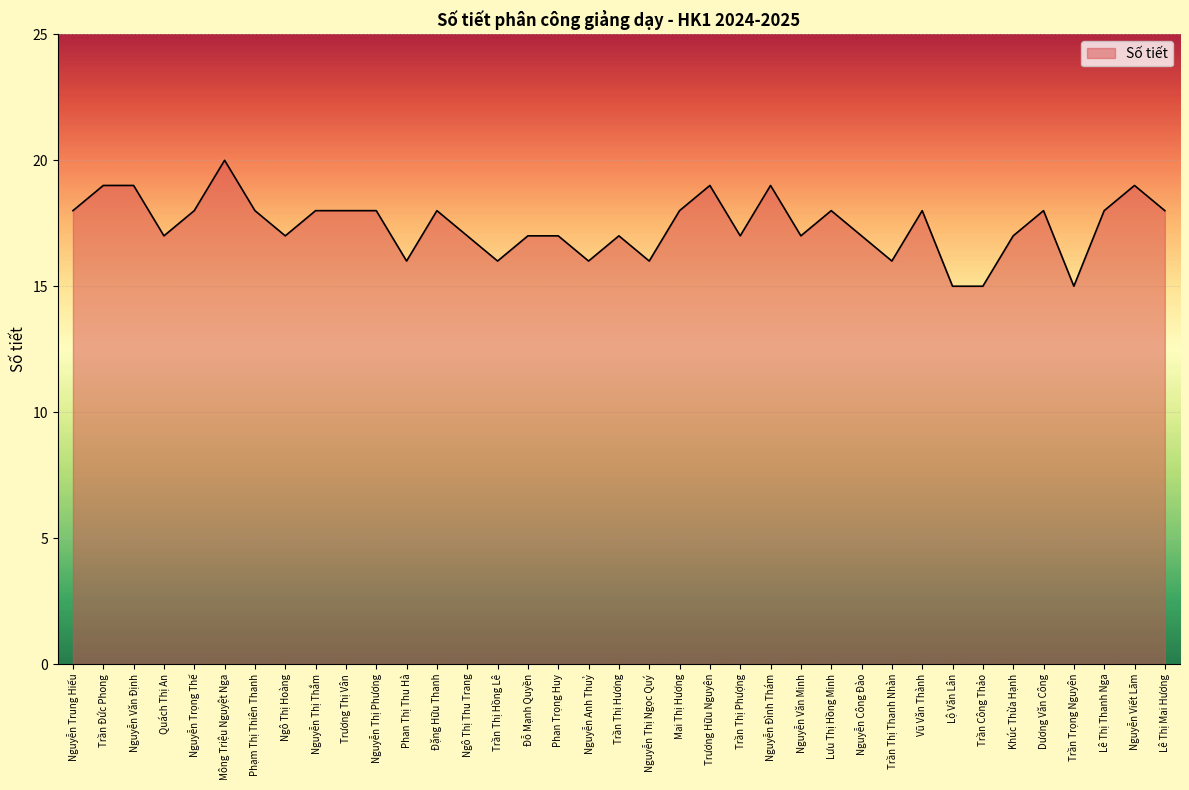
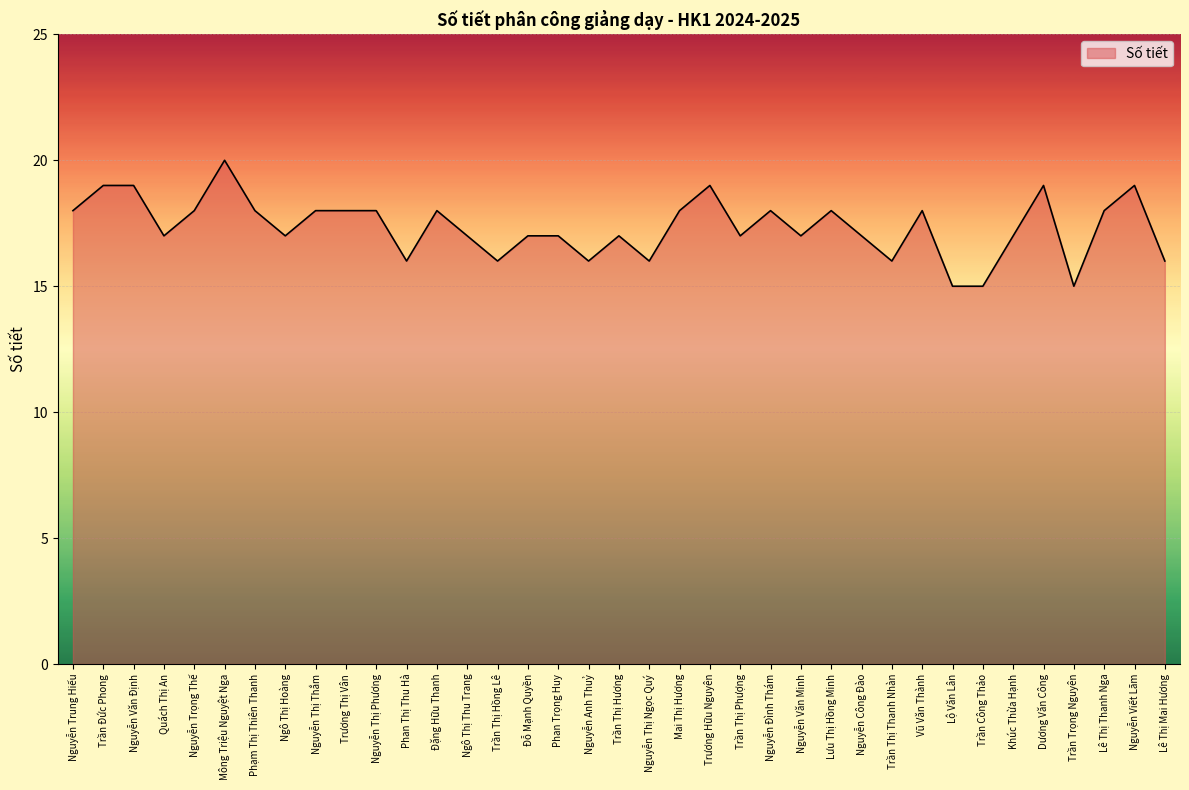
  {
    "Nguyễn Trung Hiếu": 18,
    "Trần Đức Phong": 19,
    "Nguyễn Văn Định": 19,
    "Quách Thị An": 17,
    "Nguyễn Trọng Thế": 18,
    "Mông Triệu Nguyệt Nga": 20,
    "Phạm Thị Thiên Thanh": 18,
    "Ngô Thị Hoàng": 17,
    "Nguyễn Thị Thắm": 18,
    "Trương Thị Vân": 18,
    "Nguyễn Thị Phương": 18,
    "Phan Thị Thu Hà": 16,
    "Đặng Hữu Thanh": 18,
    "Ngô Thị Thu Trang": 17,
    "Trần Thị Hồng Lê": 16,
    "Đỗ Mạnh Quyền": 17,
    "Phan Trọng Huy": 17,
    "Nguyễn Anh Thuỷ": 16,
    "Trần Thị Hương": 17,
    "Nguyễn Thị Ngọc Quý": 16,
    "Mai Thị Hương": 18,
    "Trương Hữu Nguyên": 19,
    "Trần Thị Phượng": 17,
-   "Nguyễn Đình Thám": 19,
+   "Nguyễn Đình Thám": 18,
    "Nguyễn Văn Minh": 17,
    "Lưu Thị Hồng Minh": 18,
    "Nguyễn Công Đào": 17,
    "Trần Thị Thanh Nhàn": 16,
    "Vũ Văn Thành": 18,
    "Lộ Văn Lân": 15,
    "Trần Công Thảo": 15,
    "Khúc Thừa Hạnh": 17,
-   "Dương Văn Công": 18,
+   "Dương Văn Công": 19,
    "Trần Trọng Nguyên": 15,
    "Lê Thị Thanh Nga": 18,
    "Nguyễn Viết Lãm": 19,
-   "Lê Thị Mai Hương": 18
+   "Lê Thị Mai Hương": 16
  }
